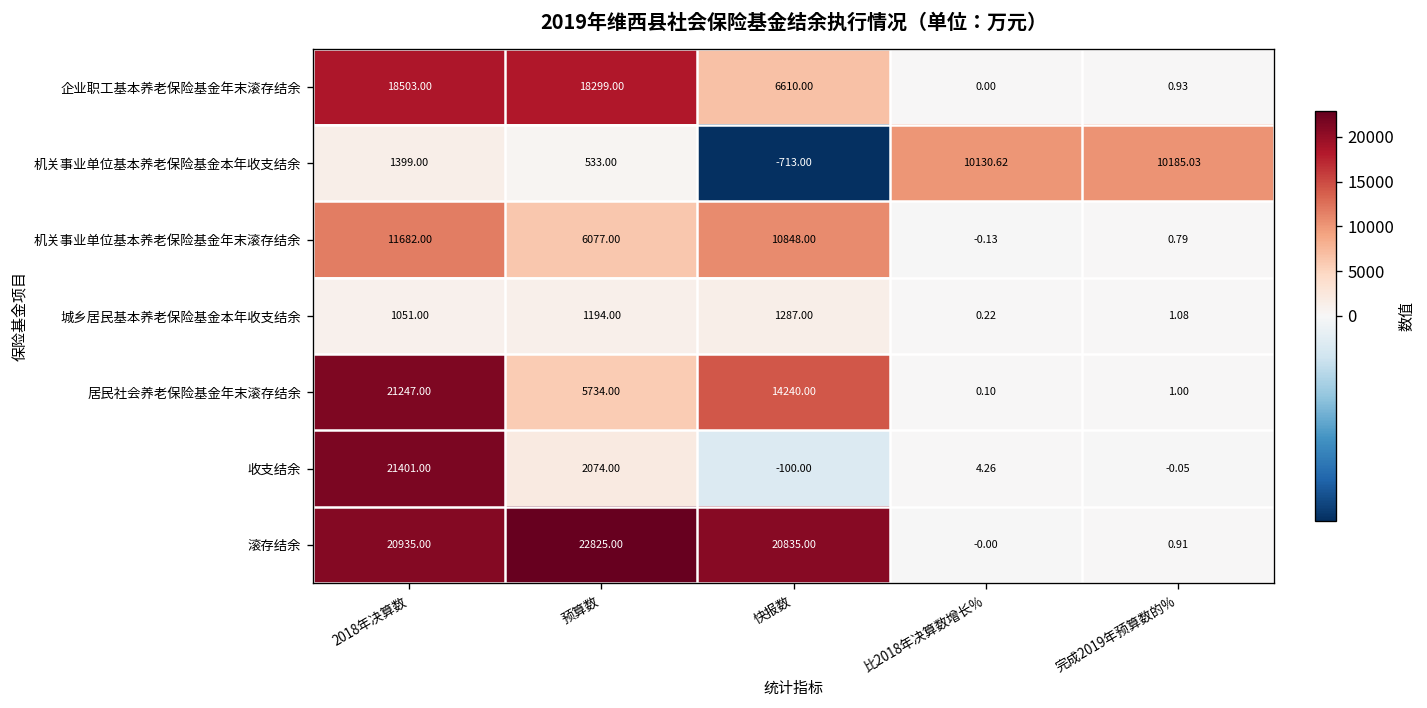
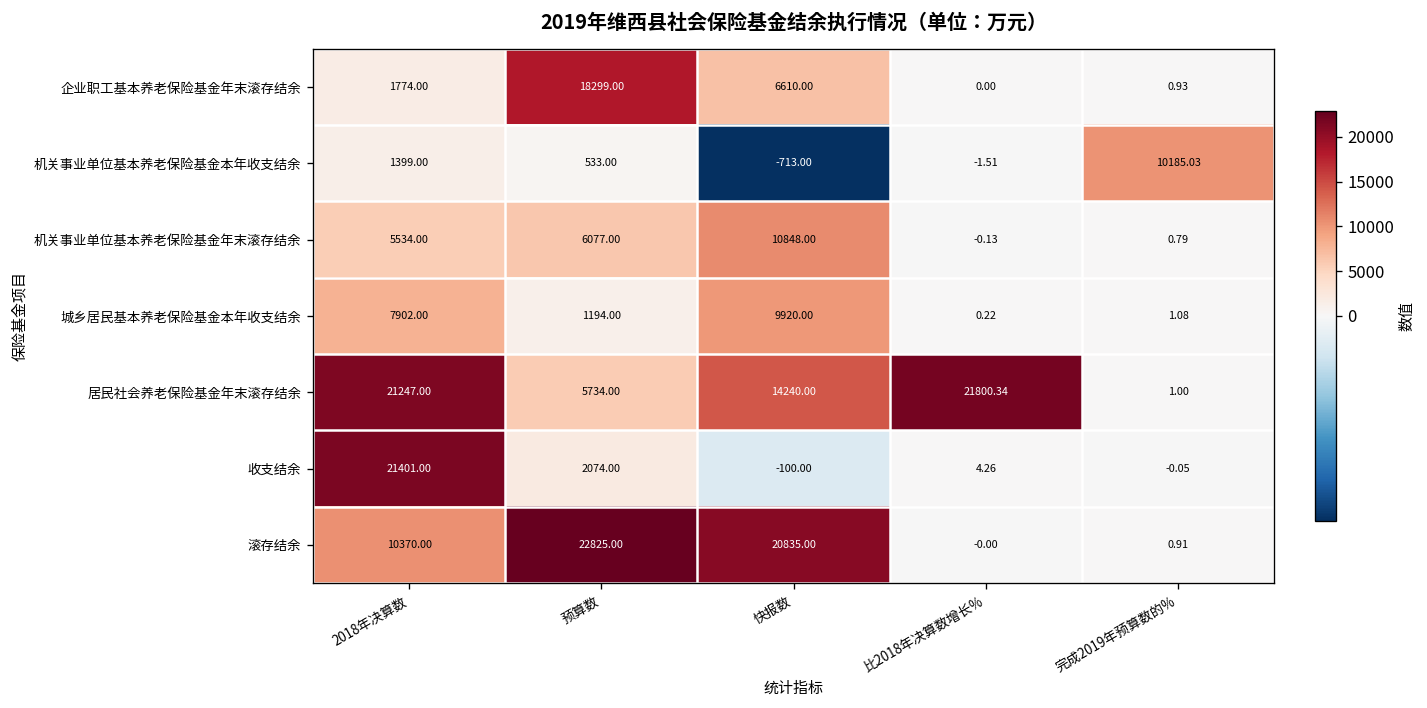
  {
    "企业职工基本养老保险基金年末滚存结余": {
-     "2018年决算数": 18503.00,
+     "2018年决算数": 1774.00,
      "预算数": 18299.00,
      "快报数": 6610.00,
      "比2018年决算数增长%": 0.00,
      "完成2019年预算数的%": 0.93
    },
    "机关事业单位基本养老保险基金本年收支结余": {
      "2018年决算数": 1399.00,
      "预算数": 533.00,
      "快报数": -713.00,
-     "比2018年决算数增长%": 10130.62,
+     "比2018年决算数增长%": -1.51,
      "完成2019年预算数的%": 10185.03
    },
    "机关事业单位基本养老保险基金年末滚存结余": {
-     "2018年决算数": 11682.00,
+     "2018年决算数": 5534.00,
      "预算数": 6077.00,
      "快报数": 10848.00,
      "比2018年决算数增长%": -0.13,
      "完成2019年预算数的%": 0.79
    },
    "城乡居民基本养老保险基金本年收支结余": {
-     "2018年决算数": 1051.00,
+     "2018年决算数": 7902.00,
      "预算数": 1194.00,
-     "快报数": 1287.00,
+     "快报数": 9920.00,
      "比2018年决算数增长%": 0.22,
      "完成2019年预算数的%": 1.08
    },
    "居民社会养老保险基金年末滚存结余": {
      "2018年决算数": 21247.00,
      "预算数": 5734.00,
      "快报数": 14240.00,
-     "比2018年决算数增长%": 0.10,
+     "比2018年决算数增长%": 21800.34,
      "完成2019年预算数的%": 1.00
    },
    "收支结余": {
      "2018年决算数": 21401.00,
      "预算数": 2074.00,
      "快报数": -100.00,
      "比2018年决算数增长%": 4.26,
      "完成2019年预算数的%": -0.05
    },
    "滚存结余": {
-     "2018年决算数": 20935.00,
+     "2018年决算数": 10370.00,
      "预算数": 22825.00,
      "快报数": 20835.00,
      "比2018年决算数增长%": -0.00,
      "完成2019年预算数的%": 0.91
    }
  }
